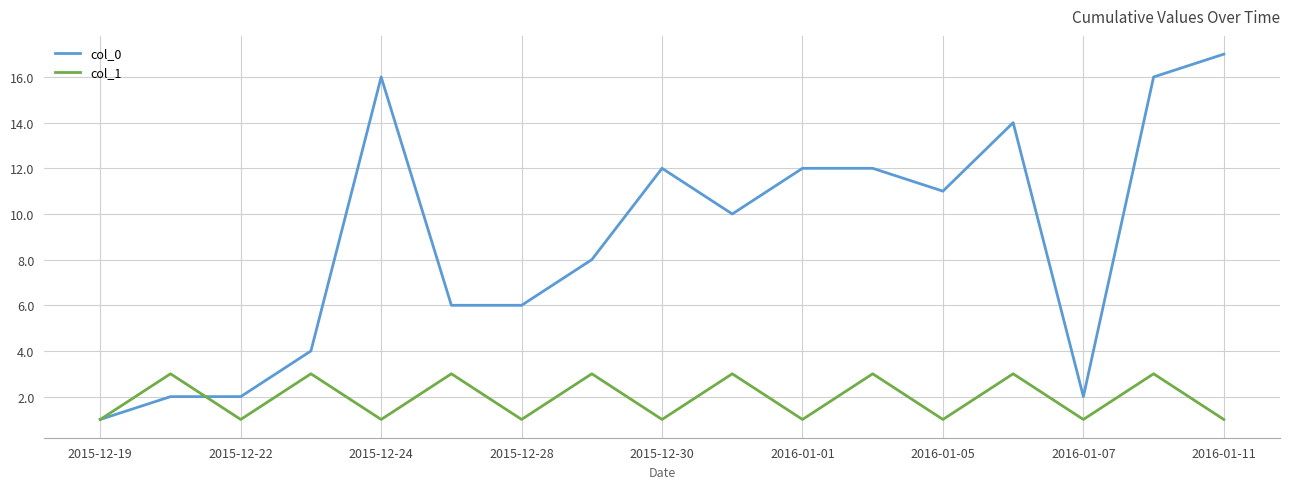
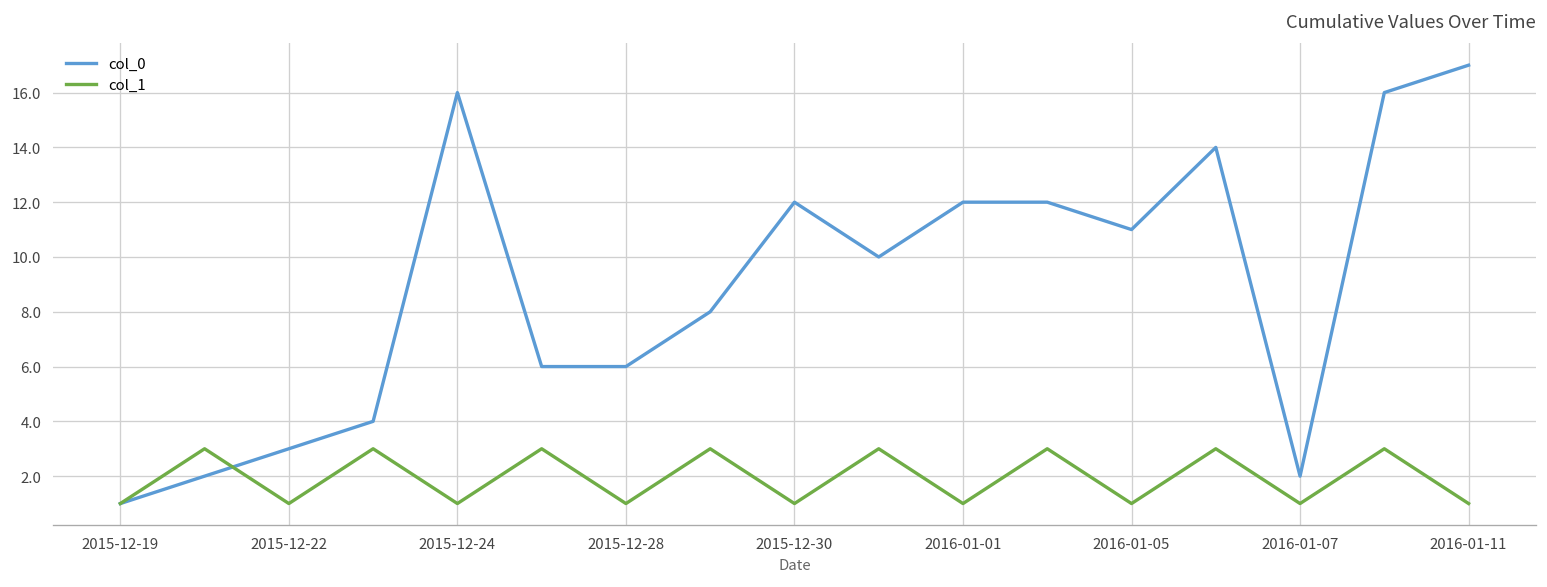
  {
    "col_0": {
-     "2015-12-22": 2,
+     "2015-12-22": 3,
      "2015-12-24": 16,
      "2015-12-28": 6,
      "2015-12-30": 12,
      "2016-01-01": 12,
      "2016-01-05": 11,
      "2016-01-07": 2,
      "2016-01-11": 17
    },
    "col_1": {
      "2015-12-22": 1,
      "2015-12-24": 1,
      "2015-12-28": 1,
      "2015-12-30": 1,
      "2016-01-01": 1,
      "2016-01-05": 1,
      "2016-01-07": 1,
      "2016-01-11": 1
    }
  }
